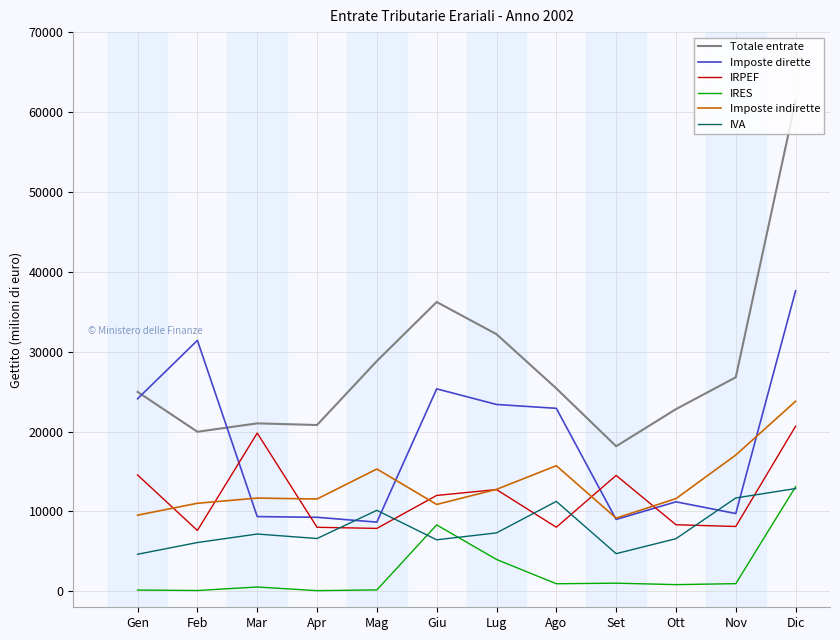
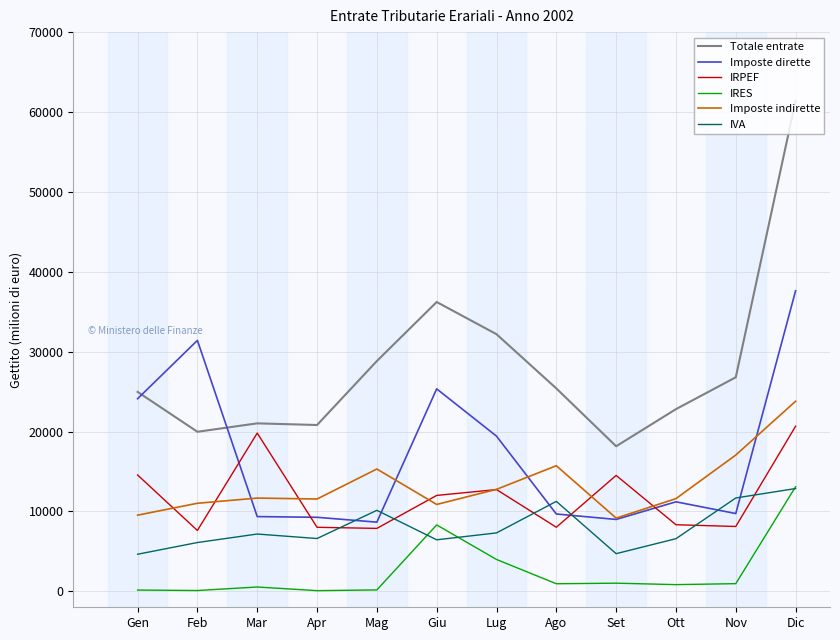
  {
    "Totale entrate": {
      "Gen": 25000,
      "Feb": 20000,
      "Mar": 21000,
      "Apr": 21000,
      "Mag": 29000,
      "Giu": 36000,
      "Lug": 32000,
      "Ago": 25000,
      "Set": 18000,
      "Ott": 23000,
      "Nov": 27000
    },
    "Imposte dirette": {
      "Gen": 24000,
      "Feb": 31000,
      "Mar": 9000,
      "Apr": 9000,
      "Mag": 9000,
      "Giu": 25000,
-     "Lug": 23000,
-     "Ago": 23000,
+     "Lug": 19000,
+     "Ago": 10000,
      "Ott": 11000,
      "Nov": 10000,
      "Dic": 38000
    },
    "IRPEF": {
      "Gen": 15000,
      "Feb": 8000,
      "Mar": 20000,
      "Apr": 8000,
      "Mag": 8000,
      "Giu": 12000,
      "Ago": 8000,
      "Set": 15000,
      "Ott": 8000,
      "Nov": 8000,
      "Dic": 21000
    },
    "IRES": {
      "Gen": 0,
      "Feb": 0,
      "Mar": 1000,
      "Apr": 0,
      "Mag": 0,
      "Giu": 8000,
      "Lug": 4000,
      "Ago": 1000,
      "Set": 1000,
      "Ott": 1000,
      "Nov": 1000
    },
    "Imposte indirette": {
      "Gen": 10000,
      "Feb": 11000,
      "Mar": 12000,
      "Apr": 12000,
      "Mag": 15000,
      "Giu": 11000,
      "Ago": 16000,
      "Ott": 12000,
      "Nov": 17000,
      "Dic": 24000
    },
    "IVA": {
      "Gen": 5000,
      "Feb": 6000,
      "Mar": 7000,
      "Apr": 7000,
      "Mag": 10000,
      "Giu": 6000,
      "Lug": 7000,
      "Ago": 11000,
      "Set": 5000,
      "Ott": 7000,
      "Nov": 12000
    }
  }
